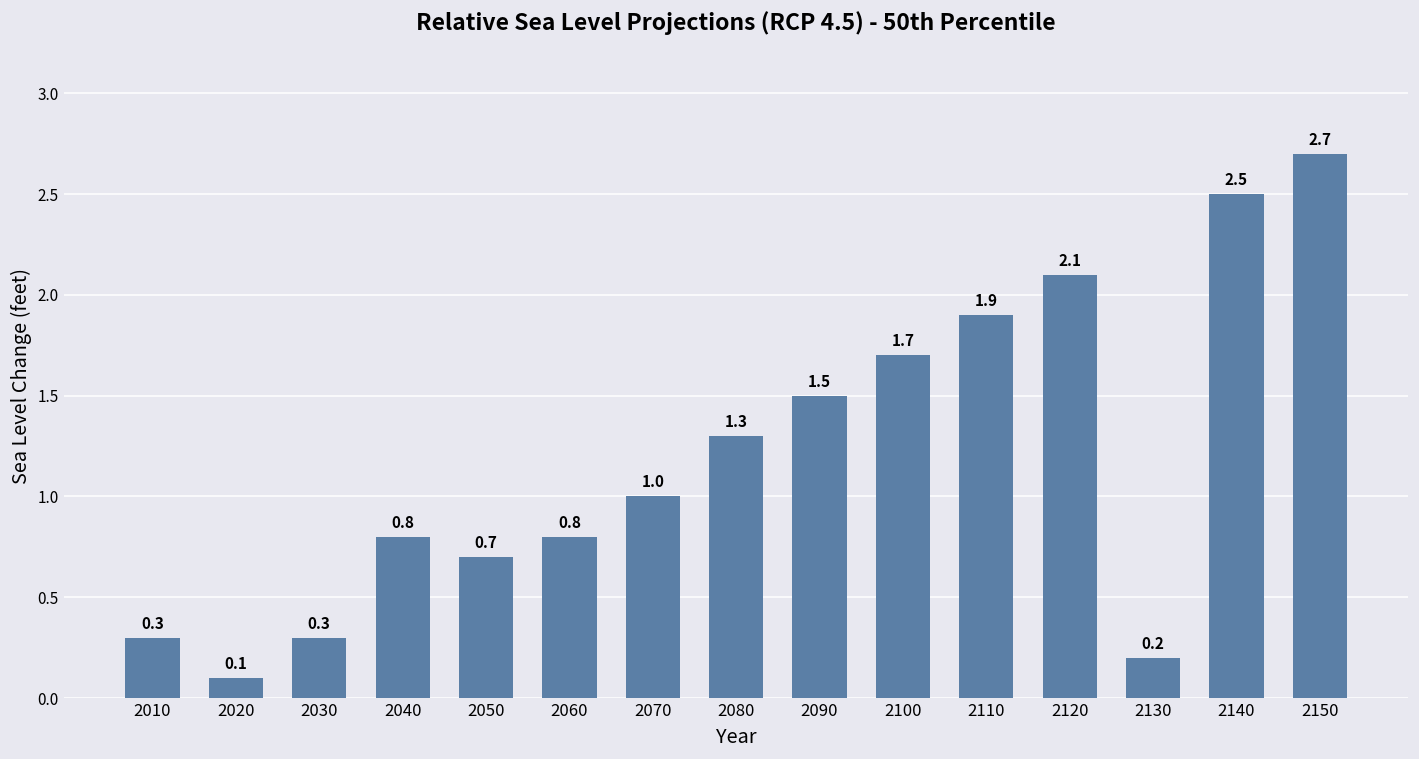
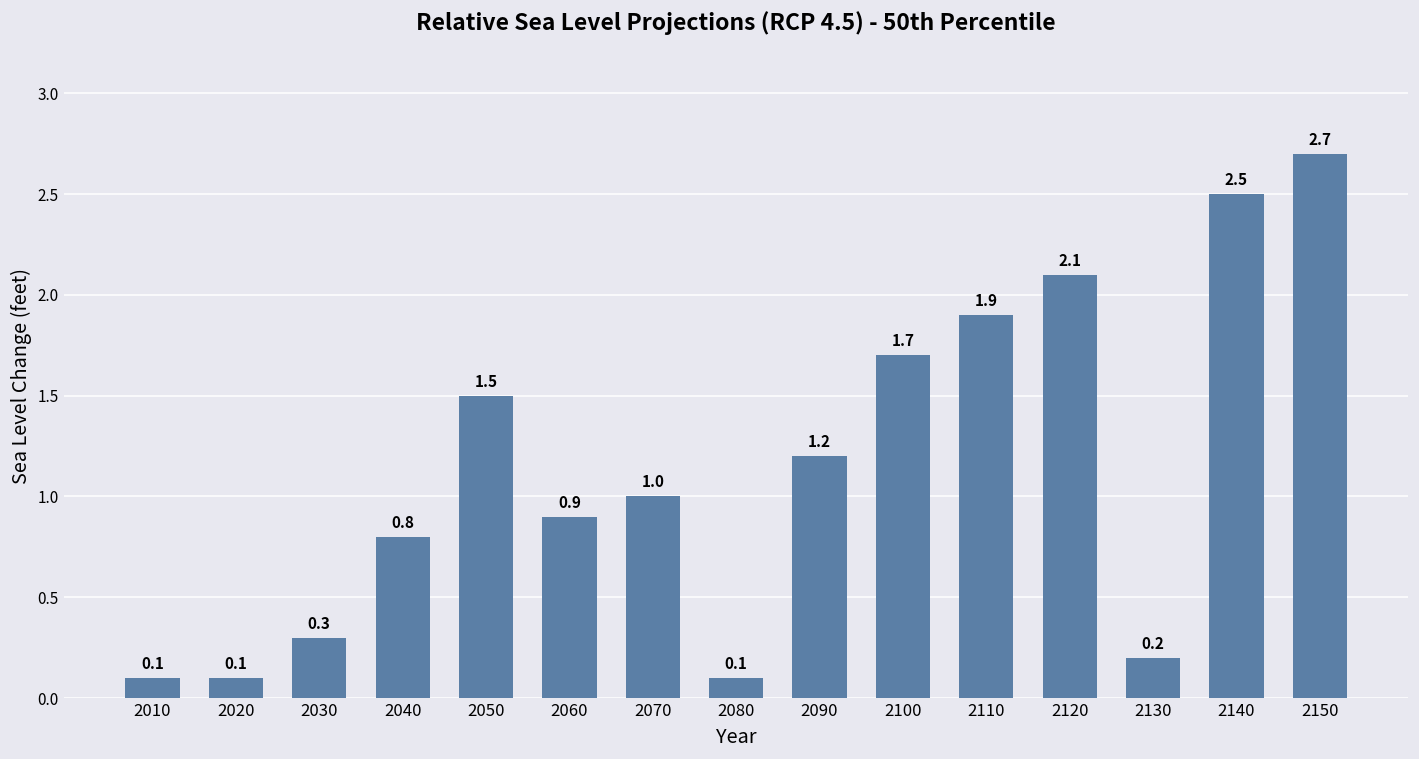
  {
-   "2010": 0.3,
+   "2010": 0.1,
    "2020": 0.1,
    "2030": 0.3,
    "2040": 0.8,
-   "2050": 0.7,
-   "2060": 0.8,
+   "2050": 1.5,
+   "2060": 0.9,
    "2070": 1.0,
-   "2080": 1.3,
-   "2090": 1.5,
+   "2080": 0.1,
+   "2090": 1.2,
    "2100": 1.7,
    "2110": 1.9,
    "2120": 2.1,
    "2130": 0.2,
    "2140": 2.5,
    "2150": 2.7
  }
